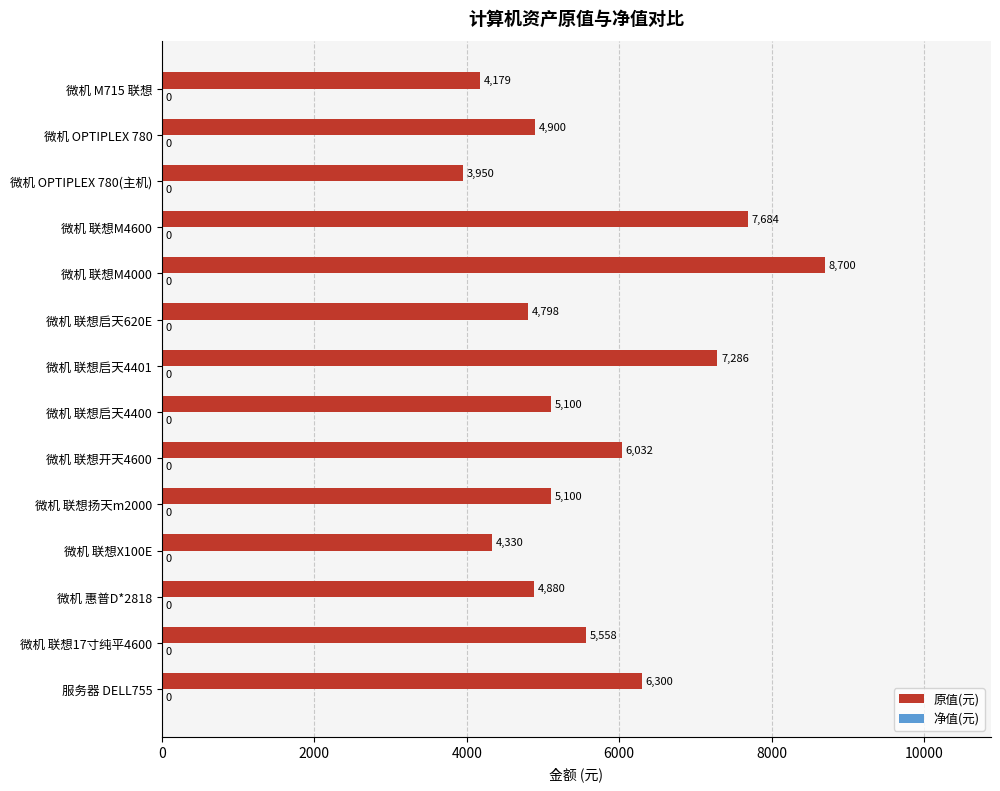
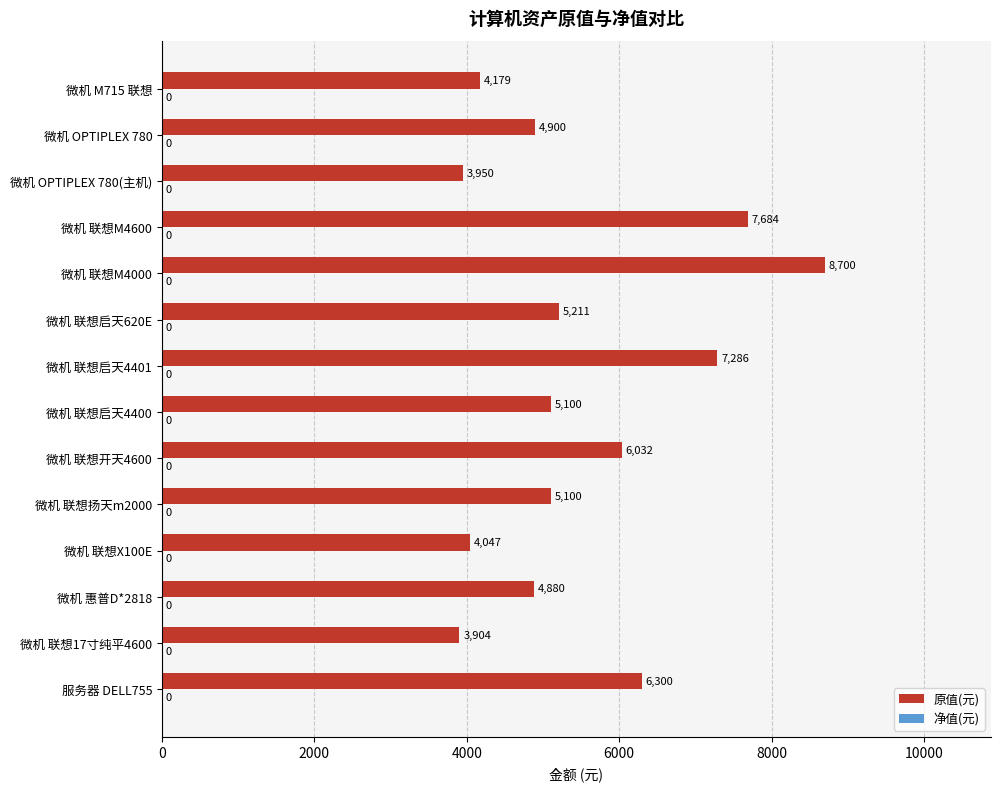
  {
    "原值(元)": {
      "微机 M715 联想": "4,179",
      "微机 OPTIPLEX 780": "4,900",
      "微机 OPTIPLEX 780(主机)": "3,950",
      "微机 联想M4600": "7,684",
      "微机 联想M4000": "8,700",
-     "微机 联想启天620E": "4,798",
+     "微机 联想启天620E": "5,211",
      "微机 联想启天4401": "7,286",
      "微机 联想启天4400": "5,100",
      "微机 联想开天4600": "6,032",
      "微机 联想扬天m2000": "5,100",
-     "微机 联想X100E": "4,330",
+     "微机 联想X100E": "4,047",
      "微机 惠普D*2818": "4,880",
-     "微机 联想17寸纯平4600": "5,558",
+     "微机 联想17寸纯平4600": "3,904",
      "服务器 DELL755": "6,300"
    },
    "净值(元)": {
      "微机 M715 联想": "0",
      "微机 OPTIPLEX 780": "0",
      "微机 OPTIPLEX 780(主机)": "0",
      "微机 联想M4600": "0",
      "微机 联想M4000": "0",
      "微机 联想启天620E": "0",
      "微机 联想启天4401": "0",
      "微机 联想启天4400": "0",
      "微机 联想开天4600": "0",
      "微机 联想扬天m2000": "0",
      "微机 联想X100E": "0",
      "微机 惠普D*2818": "0",
      "微机 联想17寸纯平4600": "0",
      "服务器 DELL755": "0"
    }
  }
